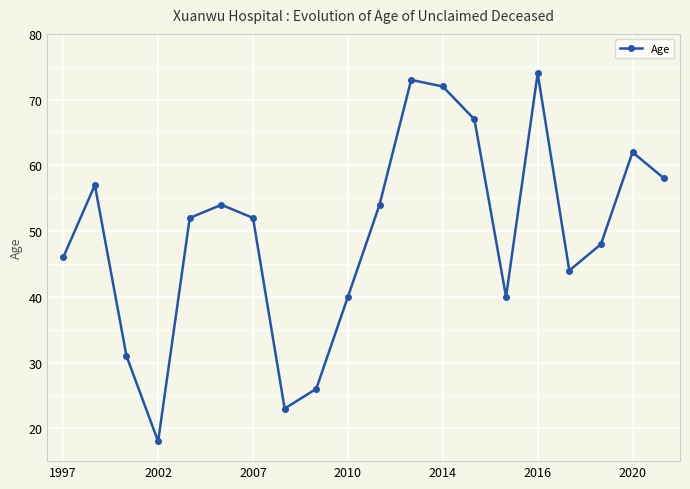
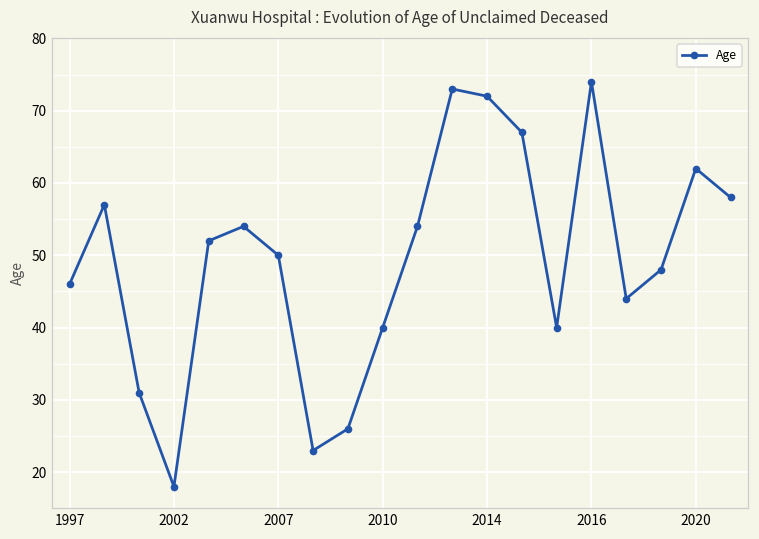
  {
    "1997": 46,
    "2002": 18,
-   "2007": 52,
+   "2007": 50,
    "2010": 40,
    "2014": 72,
    "2016": 74,
    "2020": 62
  }
